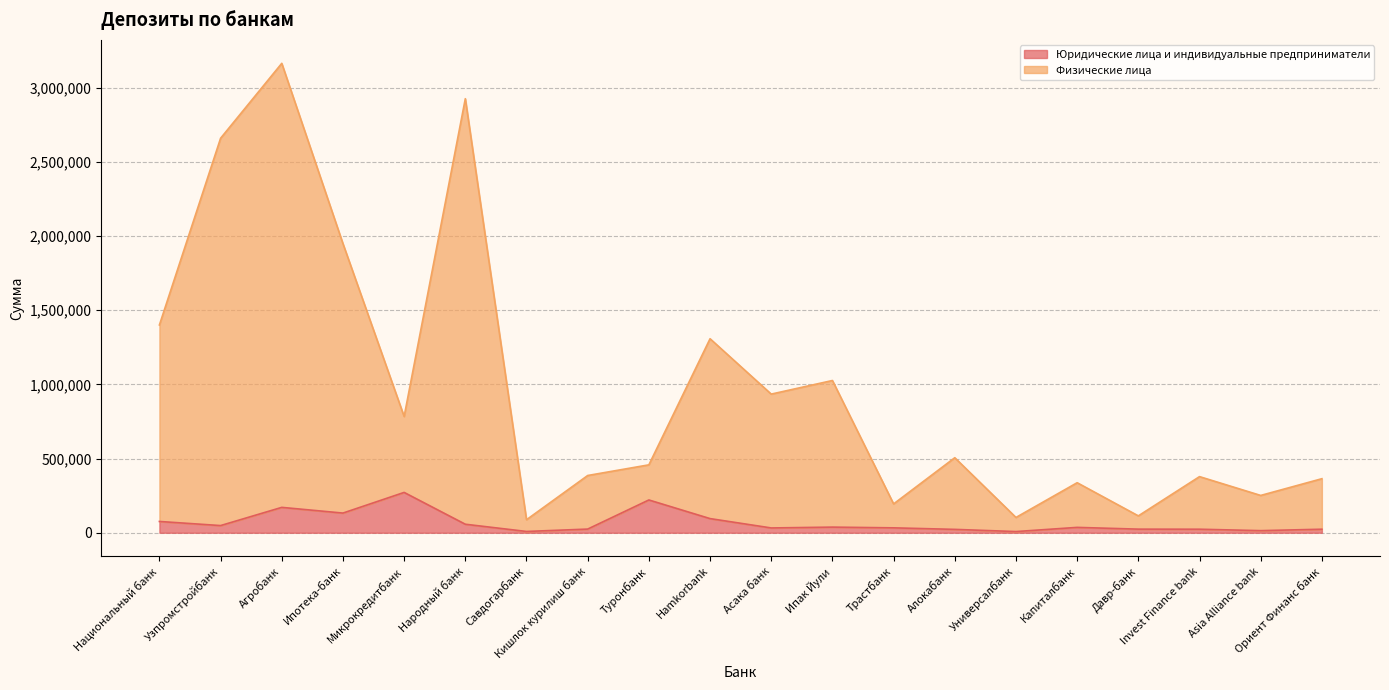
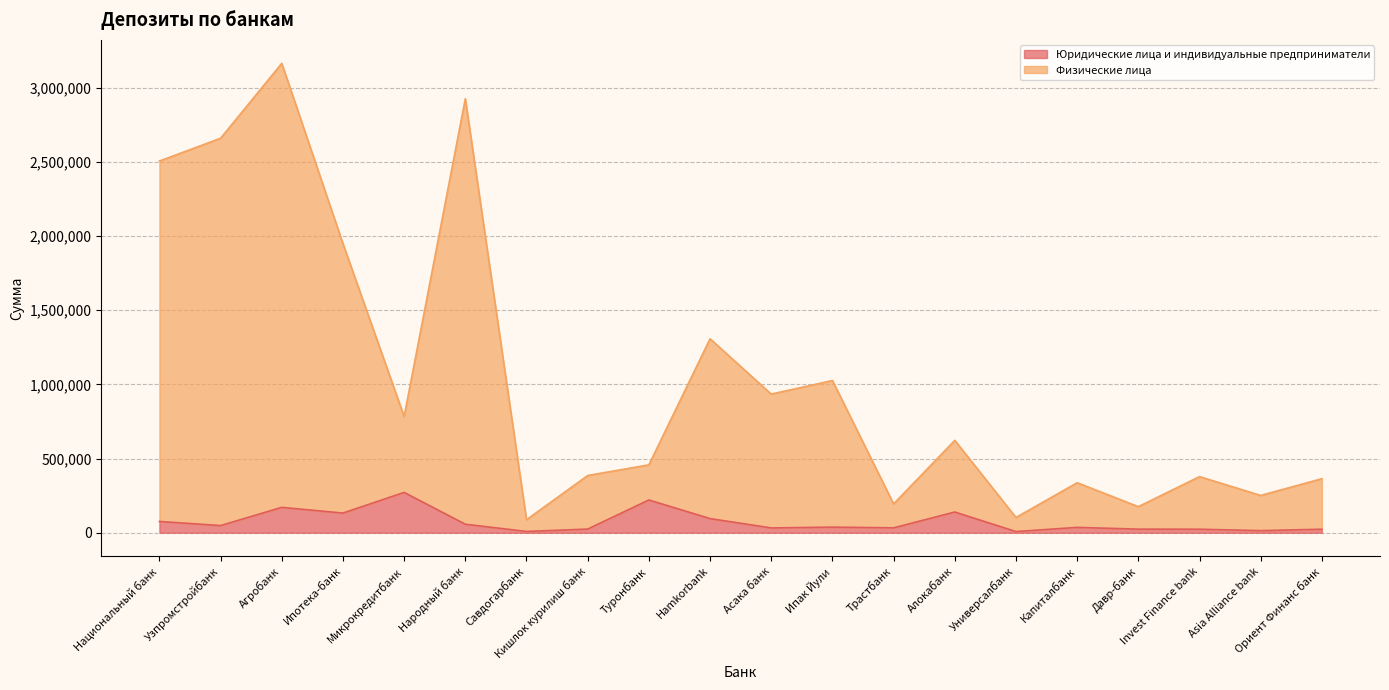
  {
    "Юридические лица и индивидуальные предприниматели": {
      "Национальный банк": "80,000",
      "Узпромстройбанк": "50,000",
      "Агробанк": "170,000",
      "Ипотека-банк": "130,000",
      "Микрокредитбанк": "270,000",
      "Народный банк": "60,000",
      "Савдогарбанк": "10,000",
      "Кишлок курилиш банк": "20,000",
      "Туронбанк": "220,000",
      "Hamkorbank": "100,000",
      "Асака банк": "30,000",
      "Ипак Йули": "40,000",
      "Трастбанк": "30,000",
-     "Алокабанк": "20,000",
+     "Алокабанк": "140,000",
      "Универсалбанк": "10,000",
      "Капиталбанк": "40,000",
      "Давр-банк": "20,000",
      "Invest Finance bank": "20,000",
      "Asia Alliance bank": "10,000",
      "Ориент Финанс банк": "20,000"
    },
    "Физические лица": {
-     "Национальный банк": "1,320,000",
+     "Национальный банк": "2,430,000",
      "Узпромстройбанк": "2,610,000",
      "Агробанк": "2,990,000",
      "Ипотека-банк": "1,820,000",
      "Микрокредитбанк": "510,000",
      "Народный банк": "2,870,000",
      "Савдогарбанк": "80,000",
      "Кишлок курилиш банк": "360,000",
      "Туронбанк": "240,000",
      "Hamkorbank": "1,210,000",
      "Асака банк": "900,000",
      "Ипак Йули": "990,000",
      "Трастбанк": "160,000",
      "Алокабанк": "480,000",
      "Универсалбанк": "100,000",
      "Капиталбанк": "300,000",
-     "Давр-банк": "90,000",
+     "Давр-банк": "150,000",
      "Invest Finance bank": "350,000",
      "Asia Alliance bank": "240,000",
      "Ориент Финанс банк": "340,000"
    }
  }
